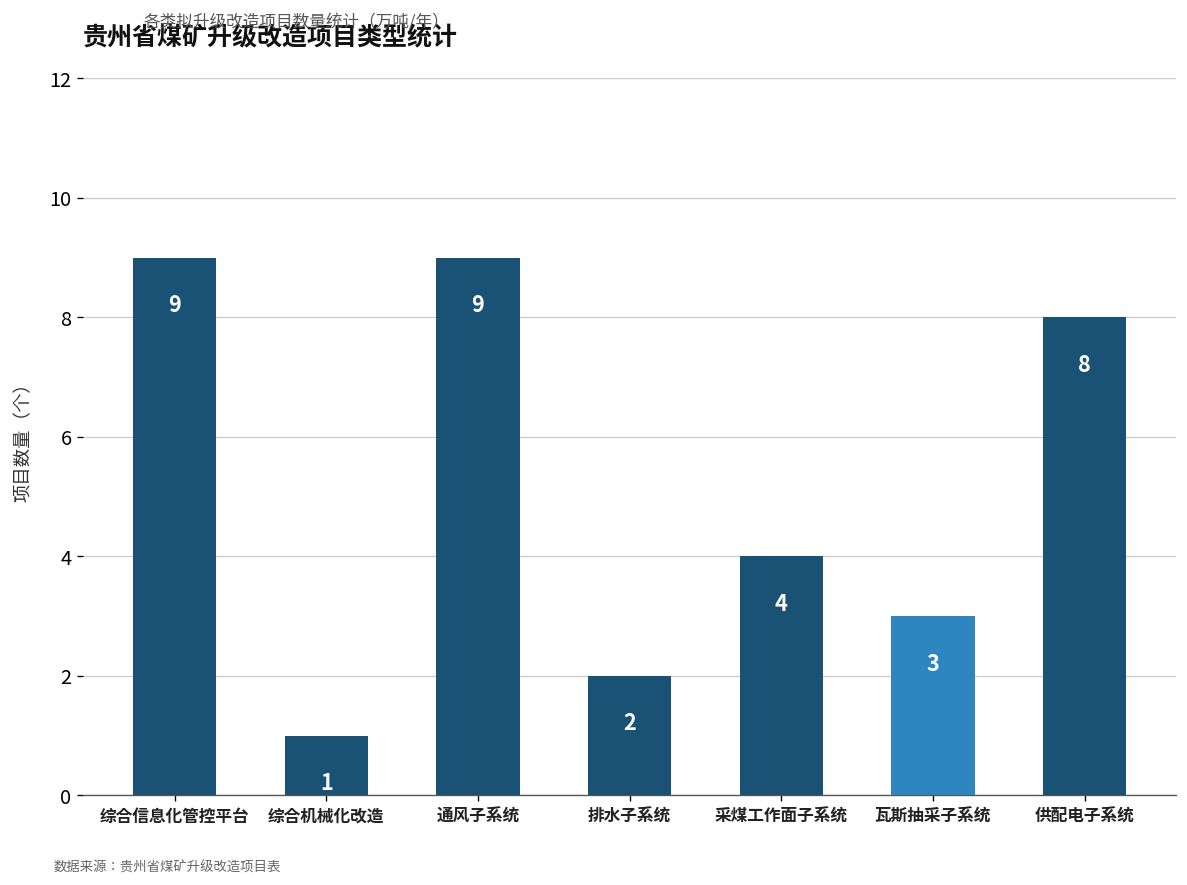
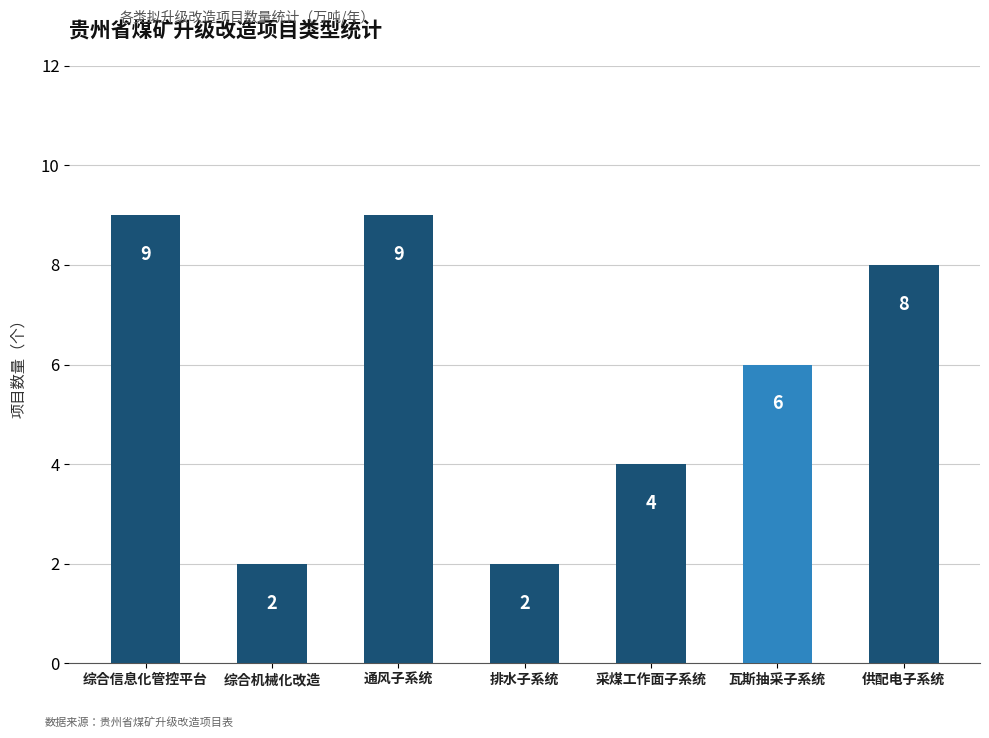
  {
    "综合信息化管控平台": 9,
-   "综合机械化改造": 1,
+   "综合机械化改造": 2,
    "通风子系统": 9,
    "排水子系统": 2,
    "采煤工作面子系统": 4,
-   "瓦斯抽采子系统": 3,
+   "瓦斯抽采子系统": 6,
    "供配电子系统": 8
  }
